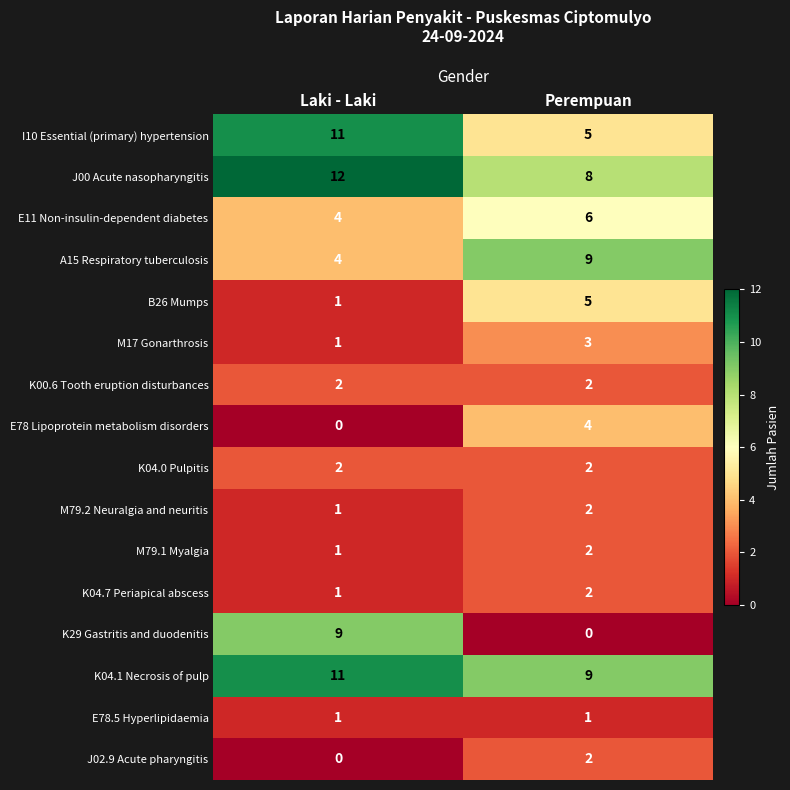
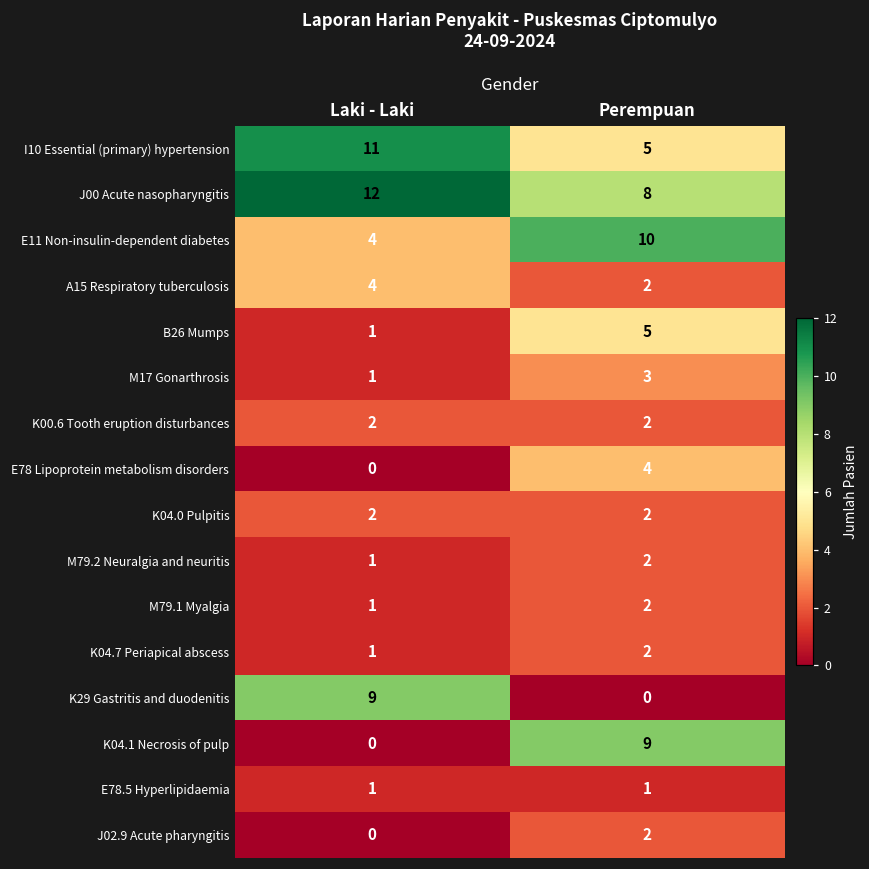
  {
    "I10 Essential (primary) hypertension": {
      "Laki - Laki": 11,
      "Perempuan": 5
    },
    "J00 Acute nasopharyngitis": {
      "Laki - Laki": 12,
      "Perempuan": 8
    },
    "E11 Non-insulin-dependent diabetes": {
      "Laki - Laki": 4,
-     "Perempuan": 6
+     "Perempuan": 10
    },
    "A15 Respiratory tuberculosis": {
      "Laki - Laki": 4,
-     "Perempuan": 9
+     "Perempuan": 2
    },
    "B26 Mumps": {
      "Laki - Laki": 1,
      "Perempuan": 5
    },
    "M17 Gonarthrosis": {
      "Laki - Laki": 1,
      "Perempuan": 3
    },
    "K00.6 Tooth eruption disturbances": {
      "Laki - Laki": 2,
      "Perempuan": 2
    },
    "E78 Lipoprotein metabolism disorders": {
      "Laki - Laki": 0,
      "Perempuan": 4
    },
    "K04.0 Pulpitis": {
      "Laki - Laki": 2,
      "Perempuan": 2
    },
    "M79.2 Neuralgia and neuritis": {
      "Laki - Laki": 1,
      "Perempuan": 2
    },
    "M79.1 Myalgia": {
      "Laki - Laki": 1,
      "Perempuan": 2
    },
    "K04.7 Periapical abscess": {
      "Laki - Laki": 1,
      "Perempuan": 2
    },
    "K29 Gastritis and duodenitis": {
      "Laki - Laki": 9,
      "Perempuan": 0
    },
    "K04.1 Necrosis of pulp": {
-     "Laki - Laki": 11,
+     "Laki - Laki": 0,
      "Perempuan": 9
    },
    "E78.5 Hyperlipidaemia": {
      "Laki - Laki": 1,
      "Perempuan": 1
    },
    "J02.9 Acute pharyngitis": {
      "Laki - Laki": 0,
      "Perempuan": 2
    }
  }
